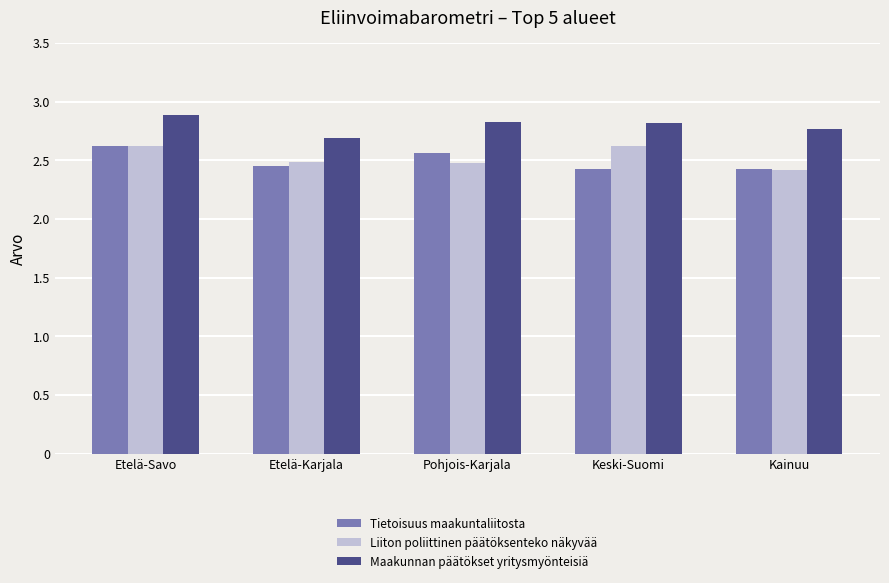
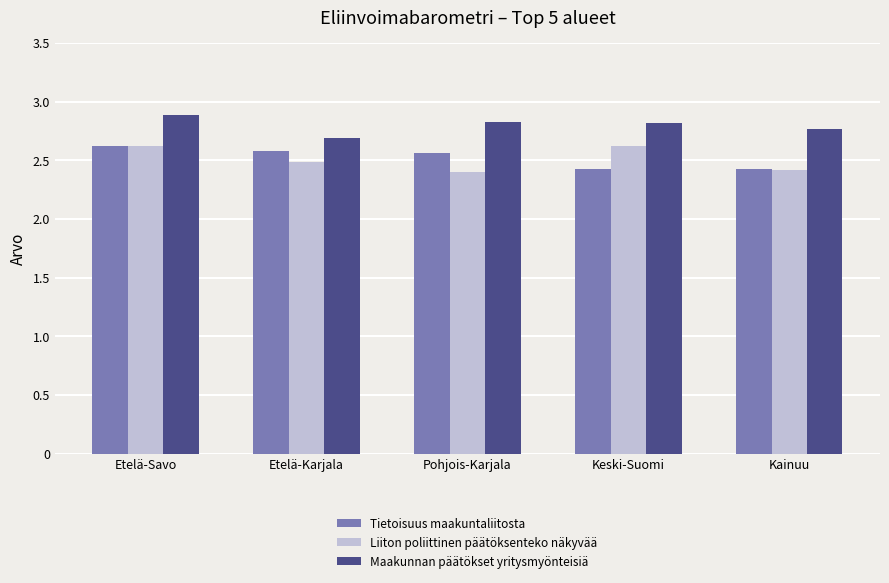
  {
    "Tietoisuus maakuntaliitosta": {
      "Etelä-Savo": 2.62,
-     "Etelä-Karjala": 2.45,
+     "Etelä-Karjala": 2.58,
      "Pohjois-Karjala": 2.56,
      "Keski-Suomi": 2.43,
      "Kainuu": 2.43
    },
    "Liiton poliittinen päätöksenteko näkyvää": {
      "Etelä-Savo": 2.62,
      "Etelä-Karjala": 2.49,
-     "Pohjois-Karjala": 2.48,
+     "Pohjois-Karjala": 2.40,
      "Keski-Suomi": 2.62,
      "Kainuu": 2.42
    },
    "Maakunnan päätökset yritysmyönteisiä": {
      "Etelä-Savo": 2.89,
      "Etelä-Karjala": 2.69,
      "Pohjois-Karjala": 2.83,
      "Keski-Suomi": 2.82,
      "Kainuu": 2.77
    }
  }
